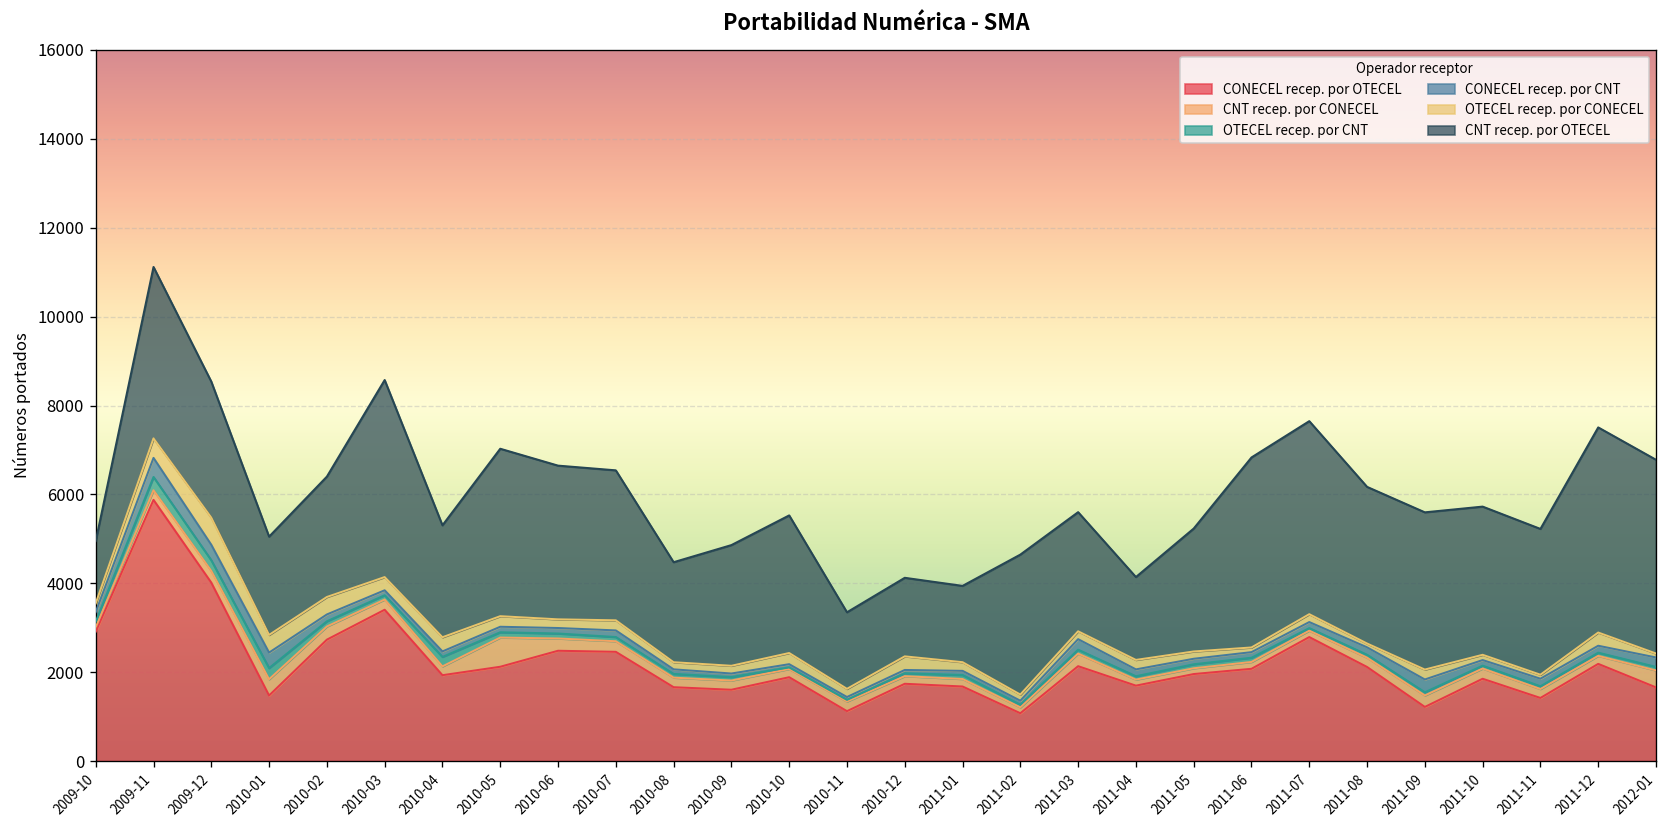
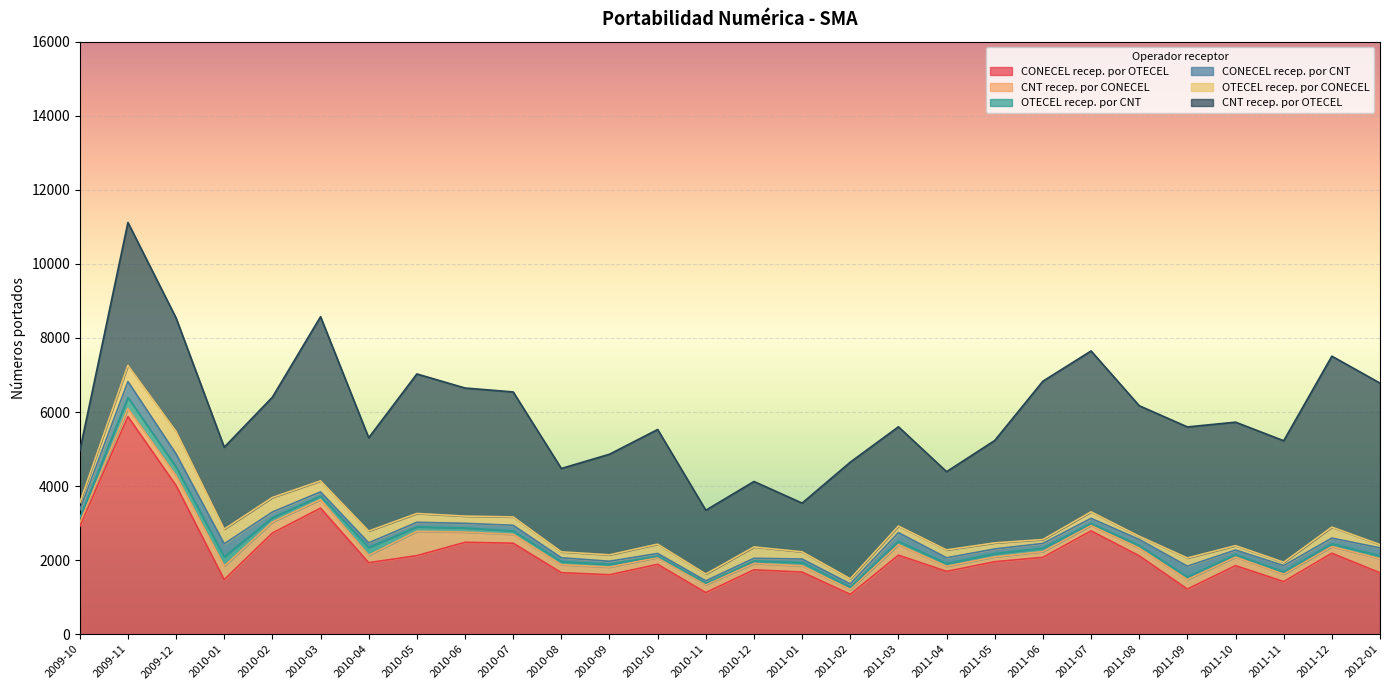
  {
    "CONECEL recep. por OTECEL": {
      "2009-10": 2900,
      "2009-11": 5900,
      "2009-12": 4000,
      "2010-01": 1500,
      "2010-02": 2700,
      "2010-03": 3400,
      "2010-04": 1900,
      "2010-05": 2100,
      "2010-06": 2500,
      "2010-07": 2500,
      "2010-08": 1700,
      "2010-09": 1600,
      "2010-10": 1900,
      "2010-11": 1100,
      "2010-12": 1700,
      "2011-01": 1700,
      "2011-02": 1100,
      "2011-03": 2100,
      "2011-04": 1700,
      "2011-05": 2000,
      "2011-06": 2100,
      "2011-07": 2800,
      "2011-08": 2100,
      "2011-09": 1200,
      "2011-10": 1900,
      "2011-11": 1400,
      "2011-12": 2200,
      "2012-01": 1700
    },
    "CNT recep. por OTECEL": {
      "2009-10": 1400,
      "2009-11": 3900,
      "2009-12": 3100,
      "2010-01": 2200,
      "2010-02": 2700,
      "2010-03": 4400,
      "2010-04": 2500,
      "2010-05": 3800,
      "2010-06": 3500,
      "2010-07": 3400,
      "2010-08": 2300,
      "2010-09": 2700,
      "2010-10": 3100,
      "2010-11": 1700,
      "2010-12": 1800,
-     "2011-01": 1700,
+     "2011-01": 1300,
      "2011-02": 3200,
      "2011-03": 2700,
-     "2011-04": 1900,
+     "2011-04": 2100,
      "2011-05": 2800,
      "2011-06": 4300,
      "2011-07": 4300,
      "2011-08": 3500,
      "2011-09": 3500,
      "2011-10": 3300,
      "2011-11": 3300,
      "2011-12": 4600,
      "2012-01": 4400
    }
  }
